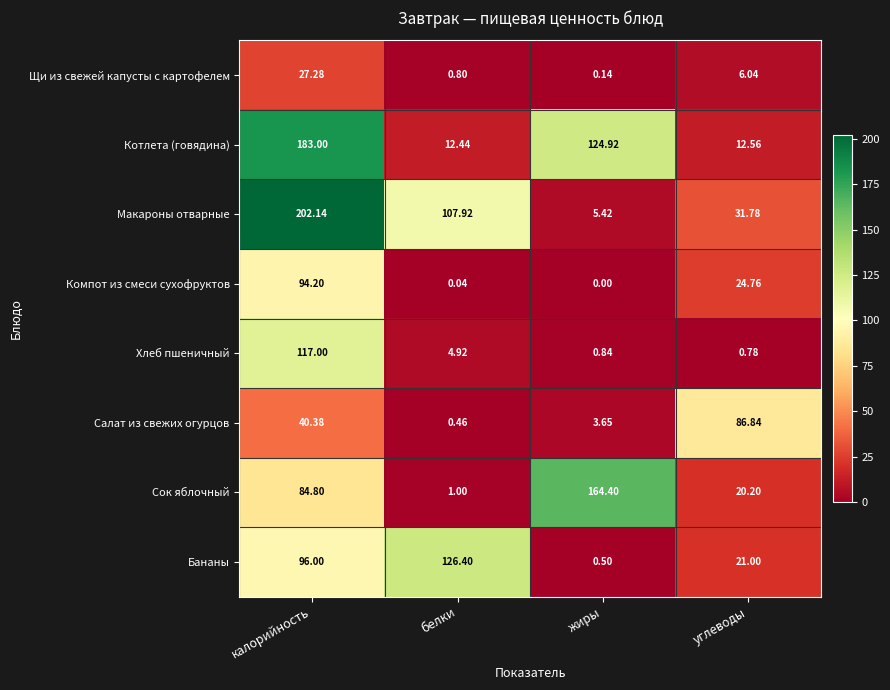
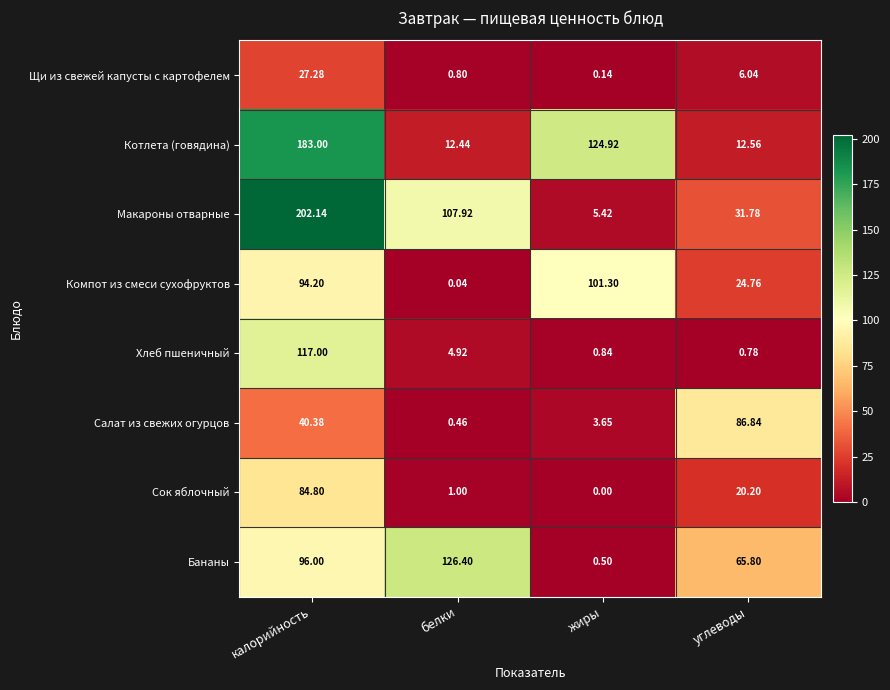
  {
    "Щи из свежей капусты с картофелем": {
      "калорийность": 27.28,
      "белки": 0.80,
      "жиры": 0.14,
      "углеводы": 6.04
    },
    "Котлета (говядина)": {
      "калорийность": 183.00,
      "белки": 12.44,
      "жиры": 124.92,
      "углеводы": 12.56
    },
    "Макароны отварные": {
      "калорийность": 202.14,
      "белки": 107.92,
      "жиры": 5.42,
      "углеводы": 31.78
    },
    "Компот из смеси сухофруктов": {
      "калорийность": 94.20,
      "белки": 0.04,
-     "жиры": 0.00,
+     "жиры": 101.30,
      "углеводы": 24.76
    },
    "Хлеб пшеничный": {
      "калорийность": 117.00,
      "белки": 4.92,
      "жиры": 0.84,
      "углеводы": 0.78
    },
    "Салат из свежих огурцов": {
      "калорийность": 40.38,
      "белки": 0.46,
      "жиры": 3.65,
      "углеводы": 86.84
    },
    "Сок яблочный": {
      "калорийность": 84.80,
      "белки": 1.00,
-     "жиры": 164.40,
+     "жиры": 0.00,
      "углеводы": 20.20
    },
    "Бананы": {
      "калорийность": 96.00,
      "белки": 126.40,
      "жиры": 0.50,
-     "углеводы": 21.00
+     "углеводы": 65.80
    }
  }
